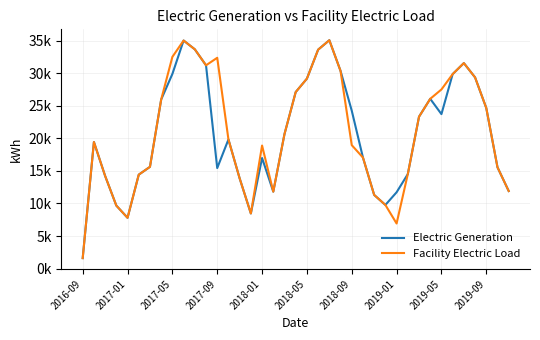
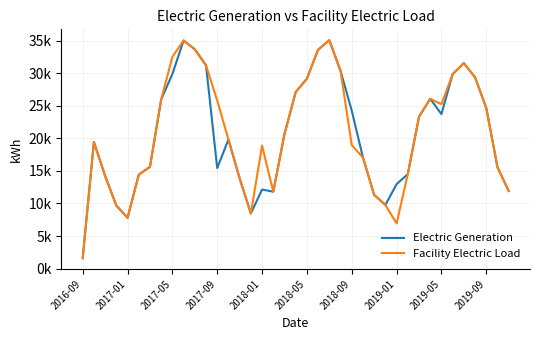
  {
    "Electric Generation": {
      "2017-05": 30000,
      "2017-09": 15000,
-     "2018-01": 17000,
+     "2018-01": 12000,
      "2018-09": 24000,
-     "2019-01": 12000,
+     "2019-01": 13000,
      "2019-05": 24000
    },
    "Facility Electric Load": {
      "2017-05": 32000,
-     "2017-09": 32000,
+     "2017-09": 26000,
      "2018-01": 19000,
      "2018-09": 19000,
      "2019-01": 7000,
-     "2019-05": 27000
+     "2019-05": 25000
    }
  }
